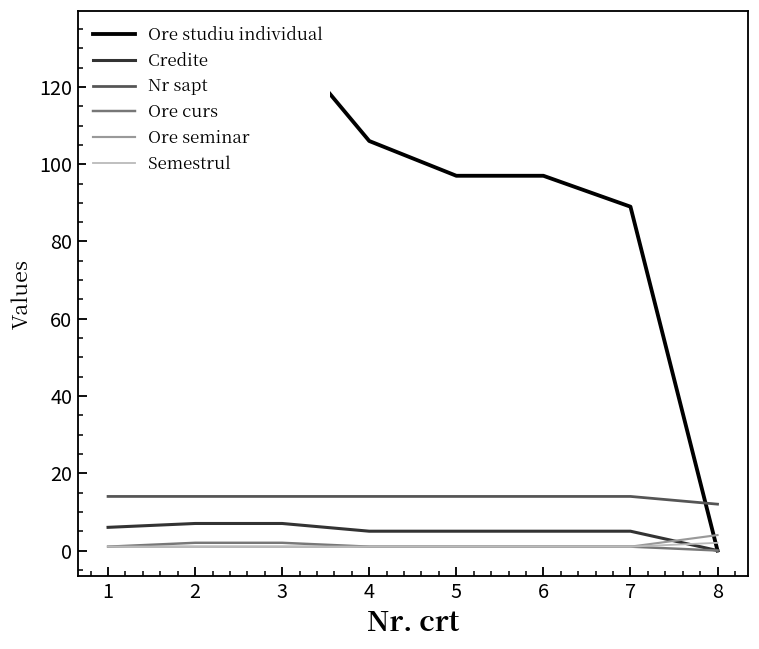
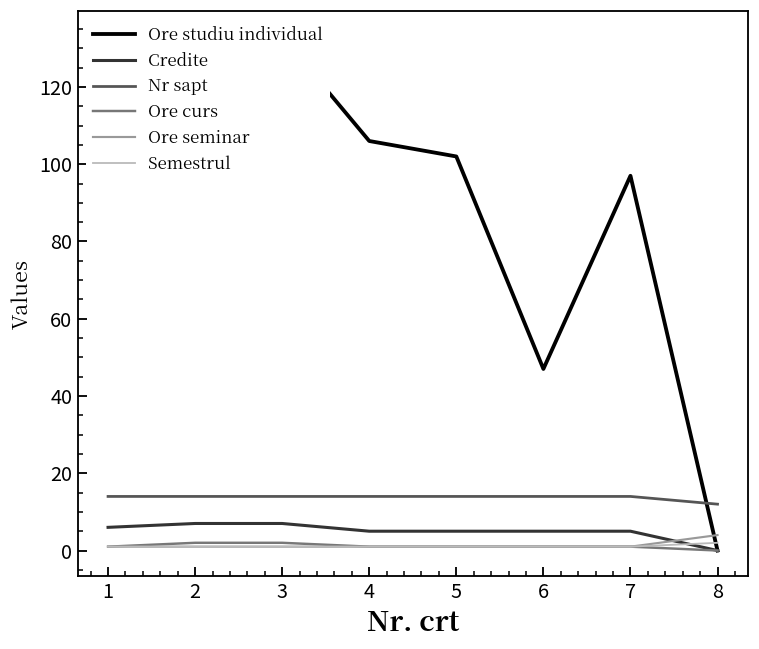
  {
    "Ore studiu individual": {
      "4": 106,
-     "5": 97,
-     "6": 97,
-     "7": 89
+     "5": 102,
+     "6": 47,
+     "7": 97
    }
  }
